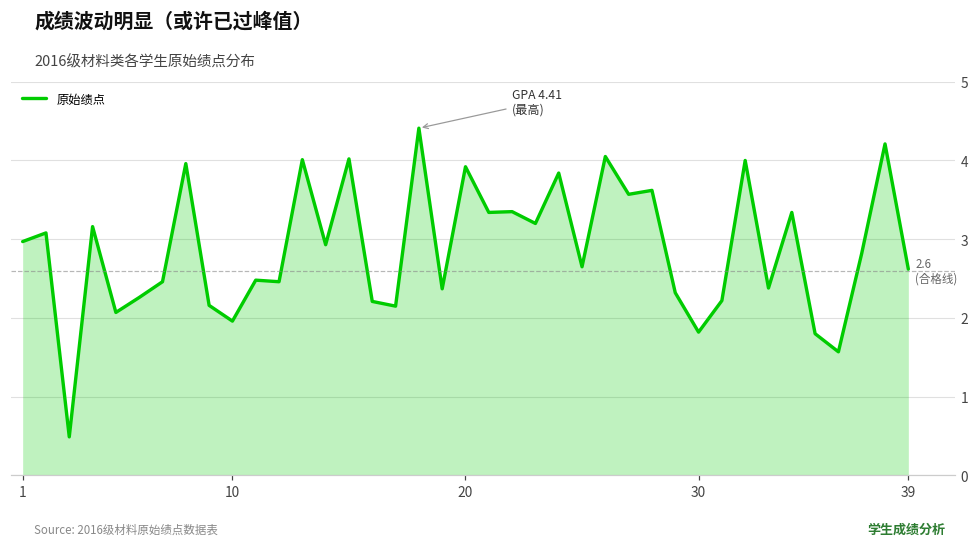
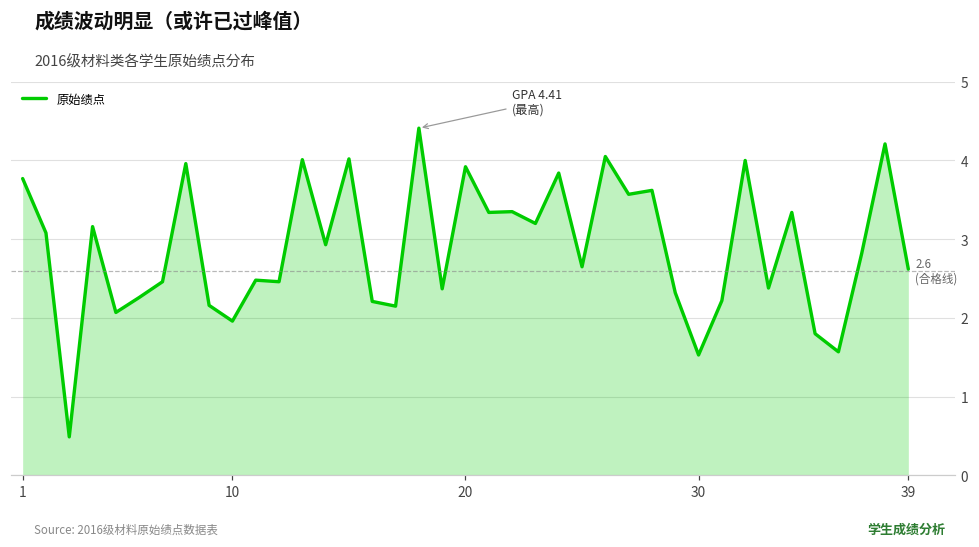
  {
-   "1": 3.0,
+   "1": 3.8,
    "10": 2.0,
    "20": 3.9,
-   "30": 1.8
+   "30": 1.5
  }
